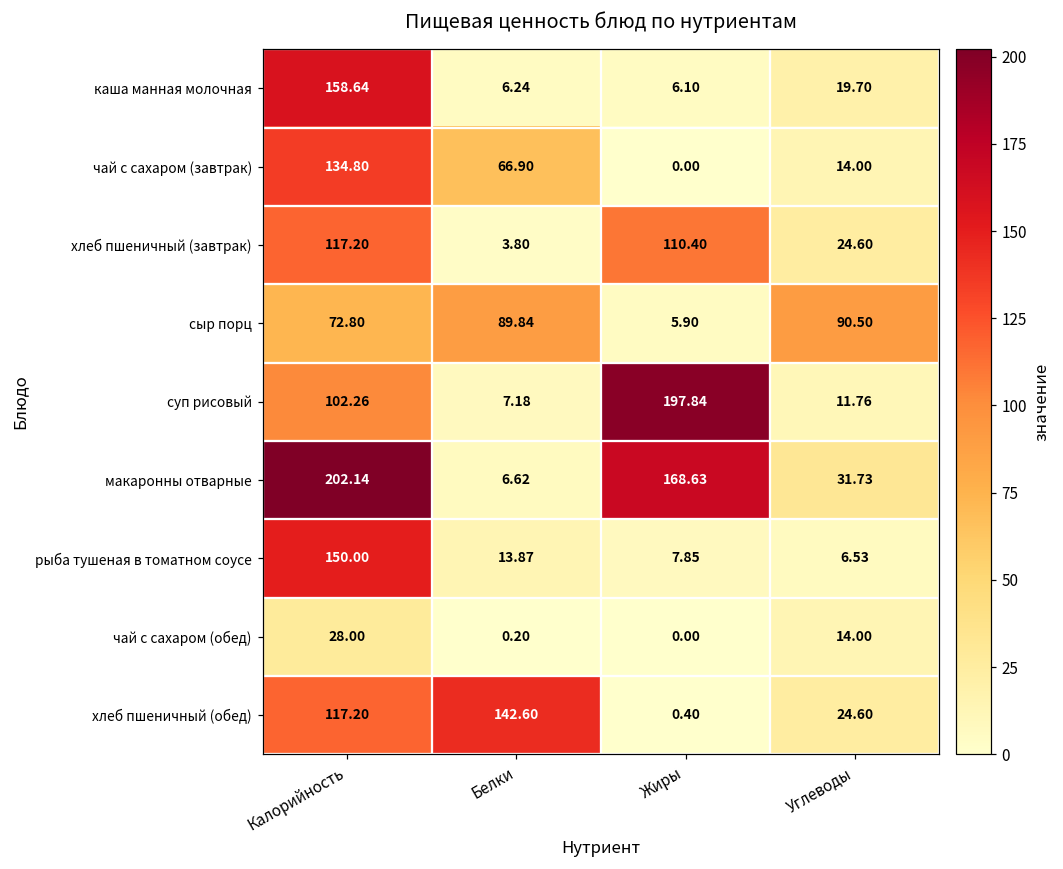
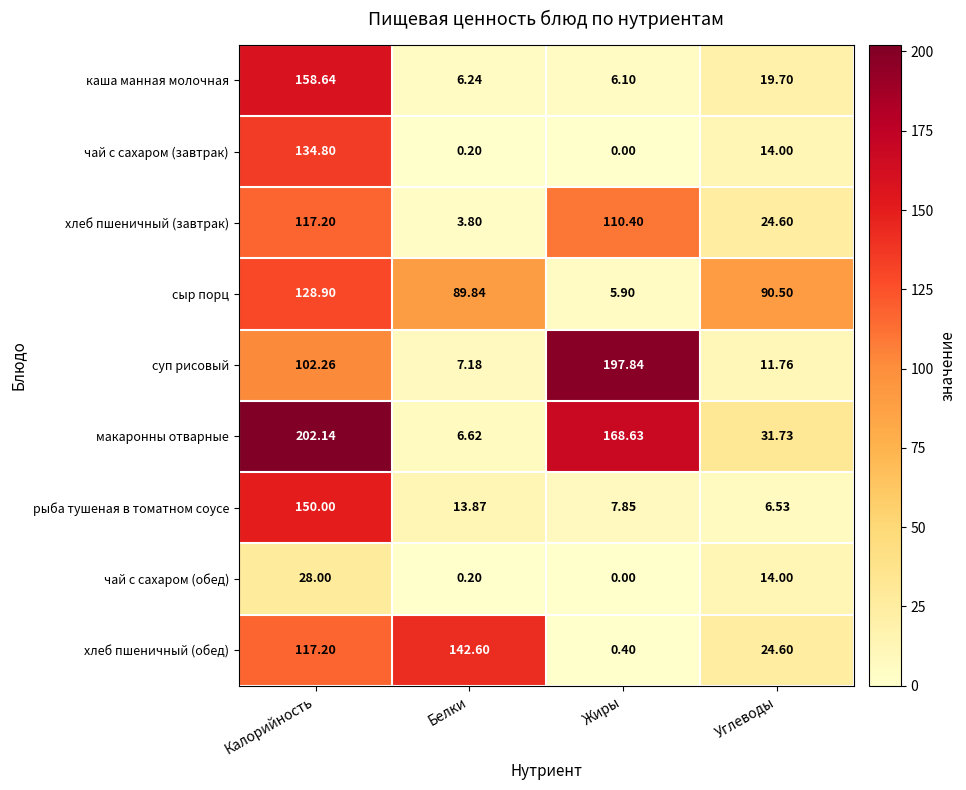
  {
    "каша манная молочная": {
      "Калорийность": 158.64,
      "Белки": 6.24,
      "Жиры": 6.10,
      "Углеводы": 19.70
    },
    "чай с сахаром (завтрак)": {
      "Калорийность": 134.80,
-     "Белки": 66.90,
+     "Белки": 0.20,
      "Жиры": 0.00,
      "Углеводы": 14.00
    },
    "хлеб пшеничный (завтрак)": {
      "Калорийность": 117.20,
      "Белки": 3.80,
      "Жиры": 110.40,
      "Углеводы": 24.60
    },
    "сыр порц": {
-     "Калорийность": 72.80,
+     "Калорийность": 128.90,
      "Белки": 89.84,
      "Жиры": 5.90,
      "Углеводы": 90.50
    },
    "суп рисовый": {
      "Калорийность": 102.26,
      "Белки": 7.18,
      "Жиры": 197.84,
      "Углеводы": 11.76
    },
    "макаронны отварные": {
      "Калорийность": 202.14,
      "Белки": 6.62,
      "Жиры": 168.63,
      "Углеводы": 31.73
    },
    "рыба тушеная в томатном соусе": {
      "Калорийность": 150.00,
      "Белки": 13.87,
      "Жиры": 7.85,
      "Углеводы": 6.53
    },
    "чай с сахаром (обед)": {
      "Калорийность": 28.00,
      "Белки": 0.20,
      "Жиры": 0.00,
      "Углеводы": 14.00
    },
    "хлеб пшеничный (обед)": {
      "Калорийность": 117.20,
      "Белки": 142.60,
      "Жиры": 0.40,
      "Углеводы": 24.60
    }
  }
